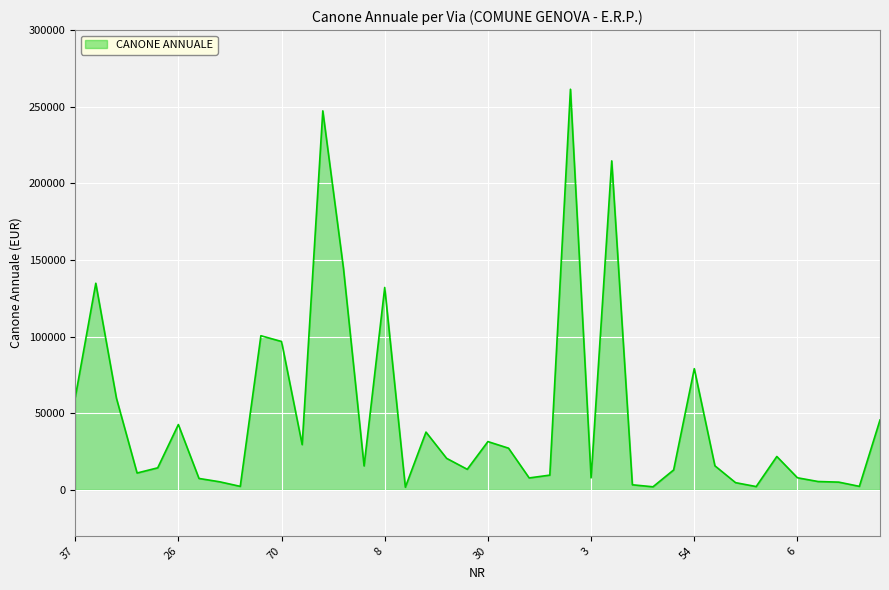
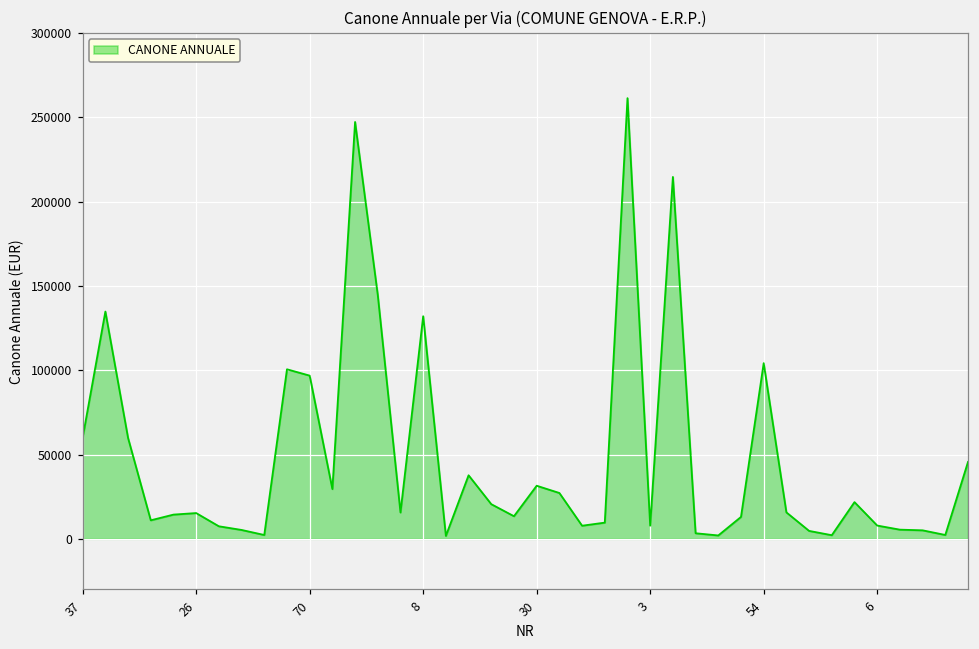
  {
    "37": 60000,
-   "26": 43000,
+   "26": 15000,
    "70": 97000,
    "8": 132000,
    "30": 31000,
-   "54": 79000
+   "54": 104000
  }
